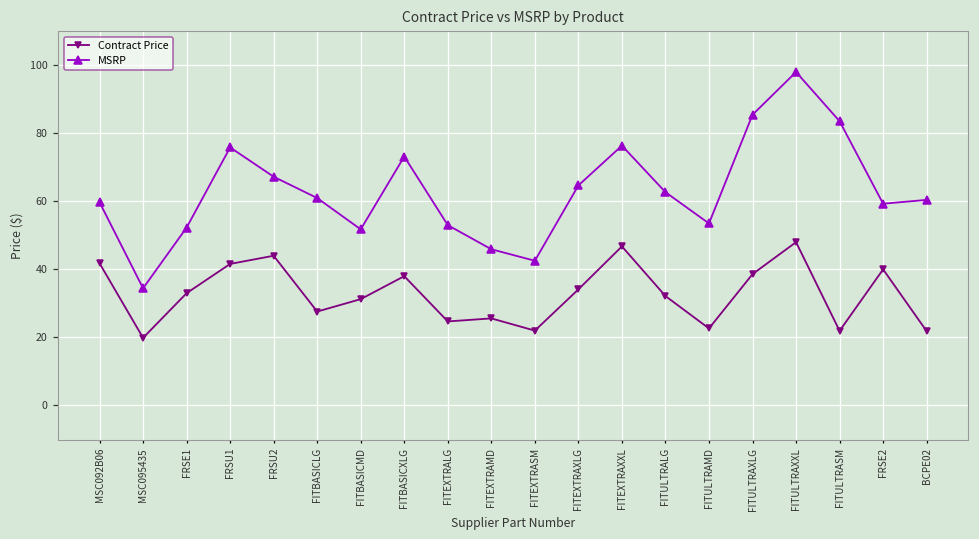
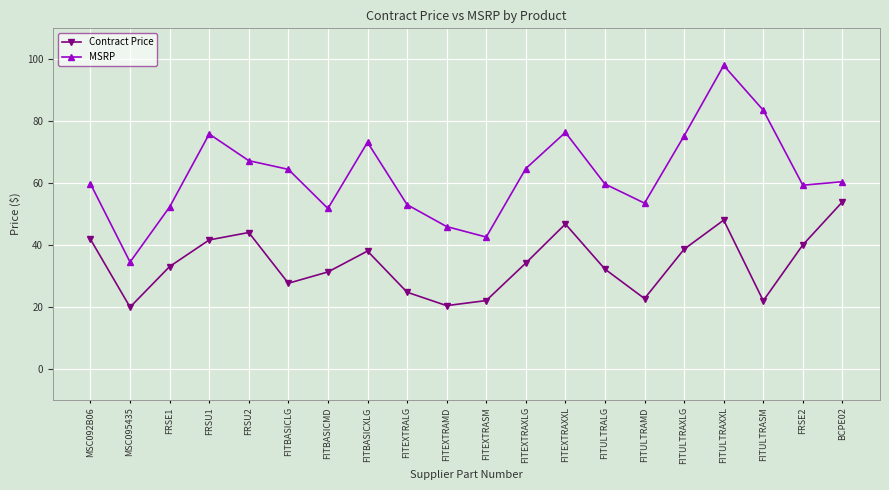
  {
    "Contract Price": {
      "MSC092B06": 42,
      "MSC095435": 20,
      "FRSE1": 33,
      "FRSU1": 42,
      "FRSU2": 44,
      "FITBASICLG": 28,
      "FITBASICMD": 31,
      "FITBASICXLG": 38,
      "FITEXTRALG": 25,
-     "FITEXTRAMD": 26,
+     "FITEXTRAMD": 20,
      "FITEXTRASM": 22,
      "FITEXTRAXLG": 34,
      "FITEXTRAXXL": 47,
      "FITULTRALG": 32,
      "FITULTRAMD": 23,
      "FITULTRAXLG": 39,
      "FITULTRAXXL": 48,
      "FITULTRASM": 22,
      "FRSE2": 40,
-     "BCPE02": 22
+     "BCPE02": 54
    },
    "MSRP": {
      "MSC092B06": 60,
      "MSC095435": 34,
      "FRSE1": 52,
      "FRSU1": 76,
      "FRSU2": 67,
-     "FITBASICLG": 61,
+     "FITBASICLG": 64,
      "FITBASICMD": 52,
      "FITBASICXLG": 73,
      "FITEXTRALG": 53,
      "FITEXTRAMD": 46,
      "FITEXTRASM": 43,
      "FITEXTRAXLG": 65,
      "FITEXTRAXXL": 76,
-     "FITULTRALG": 63,
+     "FITULTRALG": 60,
      "FITULTRAMD": 53,
-     "FITULTRAXLG": 85,
+     "FITULTRAXLG": 75,
      "FITULTRAXXL": 98,
      "FITULTRASM": 84,
      "FRSE2": 59,
      "BCPE02": 60
    }
  }
